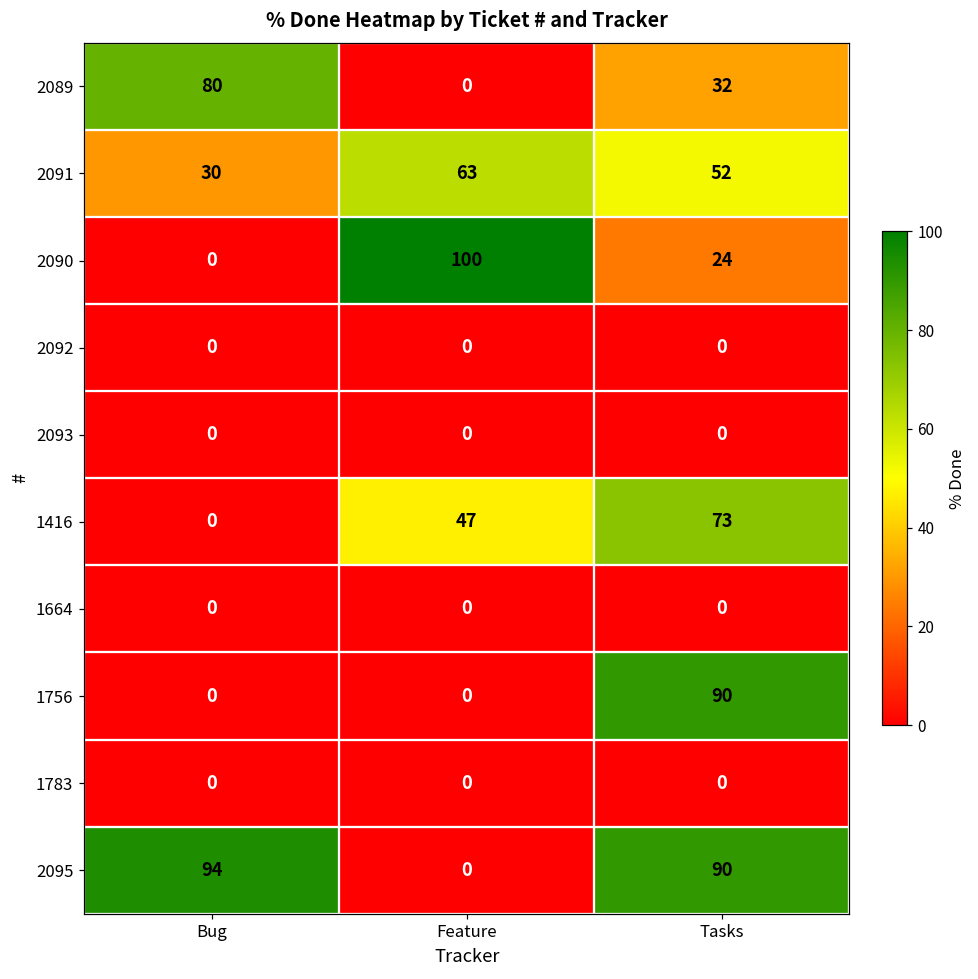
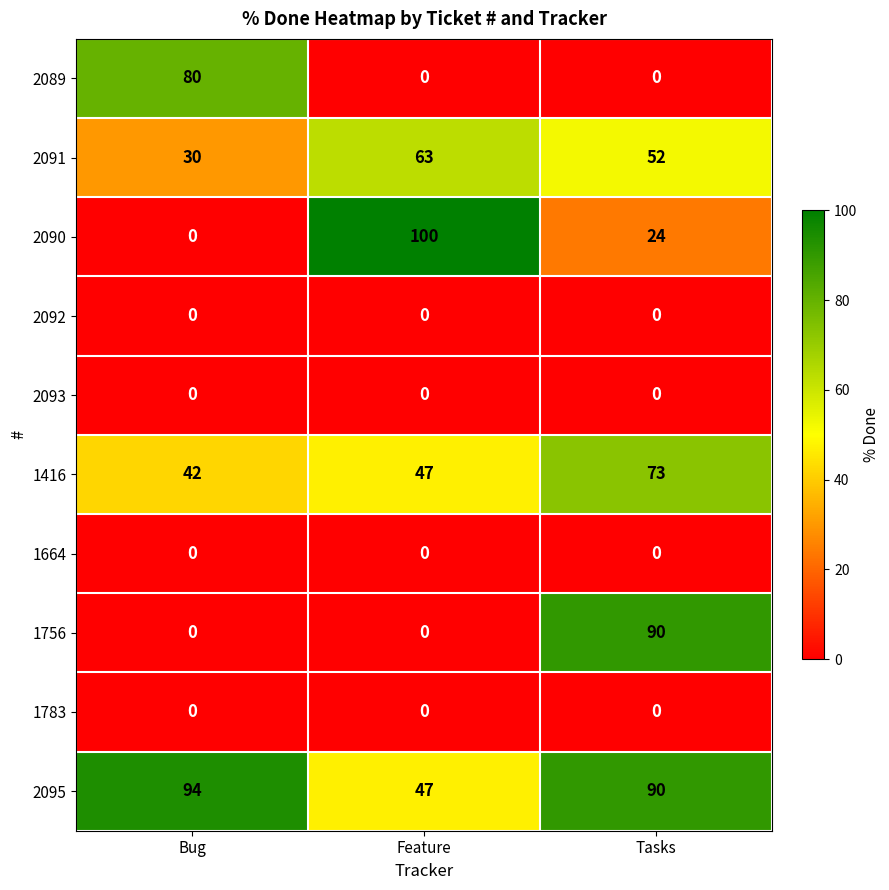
  {
    "2089": {
      "Bug": 80,
      "Feature": 0,
-     "Tasks": 32
+     "Tasks": 0
    },
    "2091": {
      "Bug": 30,
      "Feature": 63,
      "Tasks": 52
    },
    "2090": {
      "Bug": 0,
      "Feature": 100,
      "Tasks": 24
    },
    "2092": {
      "Bug": 0,
      "Feature": 0,
      "Tasks": 0
    },
    "2093": {
      "Bug": 0,
      "Feature": 0,
      "Tasks": 0
    },
    "1416": {
-     "Bug": 0,
+     "Bug": 42,
      "Feature": 47,
      "Tasks": 73
    },
    "1664": {
      "Bug": 0,
      "Feature": 0,
      "Tasks": 0
    },
    "1756": {
      "Bug": 0,
      "Feature": 0,
      "Tasks": 90
    },
    "1783": {
      "Bug": 0,
      "Feature": 0,
      "Tasks": 0
    },
    "2095": {
      "Bug": 94,
-     "Feature": 0,
+     "Feature": 47,
      "Tasks": 90
    }
  }
